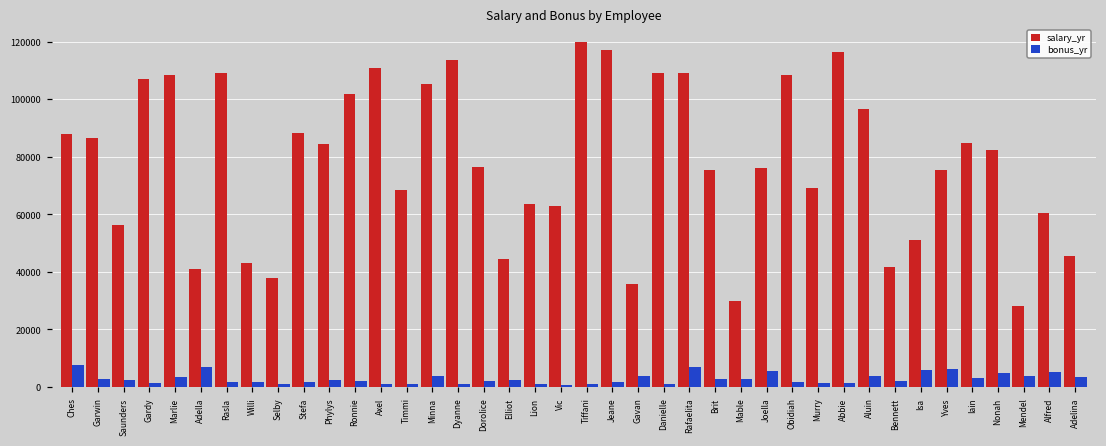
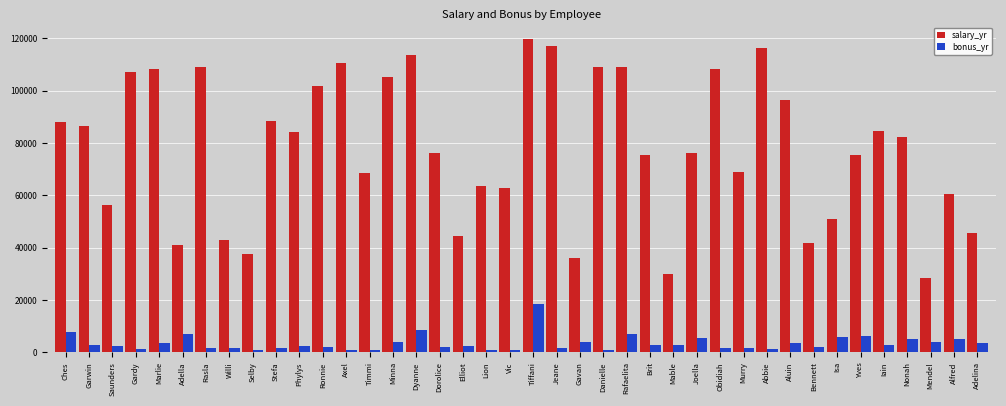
  {
    "salary_yr": {
      "Ches": 88000,
      "Garwin": 86000,
      "Saunders": 56000,
      "Gardy": 107000,
      "Marlie": 108000,
      "Adella": 41000,
      "Rasla": 109000,
      "Willi": 43000,
      "Selby": 38000,
      "Stefa": 88000,
      "Phylys": 84000,
      "Ronnie": 102000,
      "Axel": 111000,
      "Timmi": 68000,
      "Minna": 105000,
      "Dyanne": 114000,
      "Dorolice": 76000,
      "Elliot": 45000,
      "Lion": 64000,
      "Vic": 63000,
      "Tiffani": 120000,
      "Jeane": 117000,
      "Gavan": 36000,
      "Danielle": 109000,
      "Rafaelita": 109000,
      "Brit": 76000,
      "Mable": 30000,
      "Joella": 76000,
      "Obidiah": 108000,
      "Murry": 69000,
      "Abbie": 117000,
      "Aluin": 97000,
      "Bennett": 42000,
      "Isa": 51000,
      "Yves": 75000,
      "Iain": 85000,
      "Nonah": 82000,
      "Mendel": 28000,
      "Alfred": 61000,
      "Adelina": 46000
    },
    "bonus_yr": {
      "Ches": 8000,
      "Garwin": 3000,
      "Saunders": 2000,
      "Gardy": 1000,
      "Marlie": 4000,
      "Adella": 7000,
      "Rasla": 2000,
      "Willi": 2000,
      "Stefa": 2000,
      "Phylys": 2000,
      "Ronnie": 2000,
      "Axel": 1000,
      "Timmi": 1000,
      "Minna": 4000,
-     "Dyanne": 1000,
+     "Dyanne": 9000,
      "Dorolice": 2000,
      "Elliot": 2000,
-     "Tiffani": 1000,
+     "Tiffani": 18000,
      "Jeane": 2000,
      "Gavan": 4000,
      "Danielle": 1000,
      "Rafaelita": 7000,
      "Brit": 3000,
      "Mable": 3000,
      "Joella": 5000,
      "Obidiah": 2000,
      "Murry": 2000,
      "Abbie": 1000,
      "Aluin": 4000,
      "Bennett": 2000,
      "Isa": 6000,
      "Yves": 6000,
      "Iain": 3000,
      "Nonah": 5000,
      "Mendel": 4000,
      "Alfred": 5000,
      "Adelina": 3000
    }
  }
